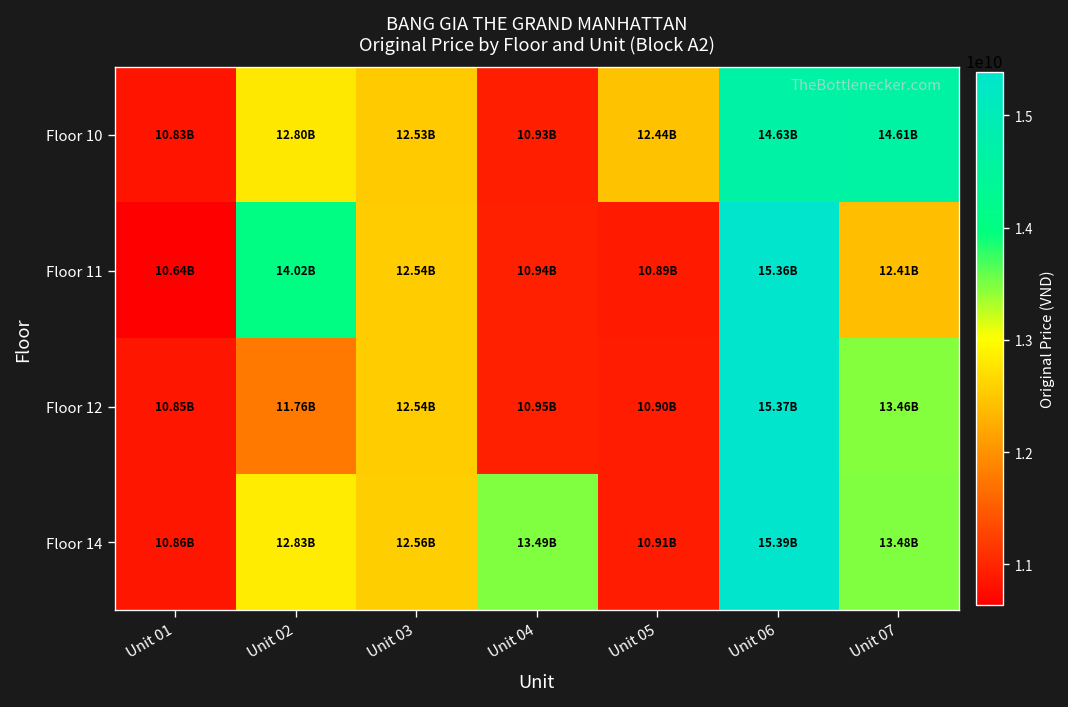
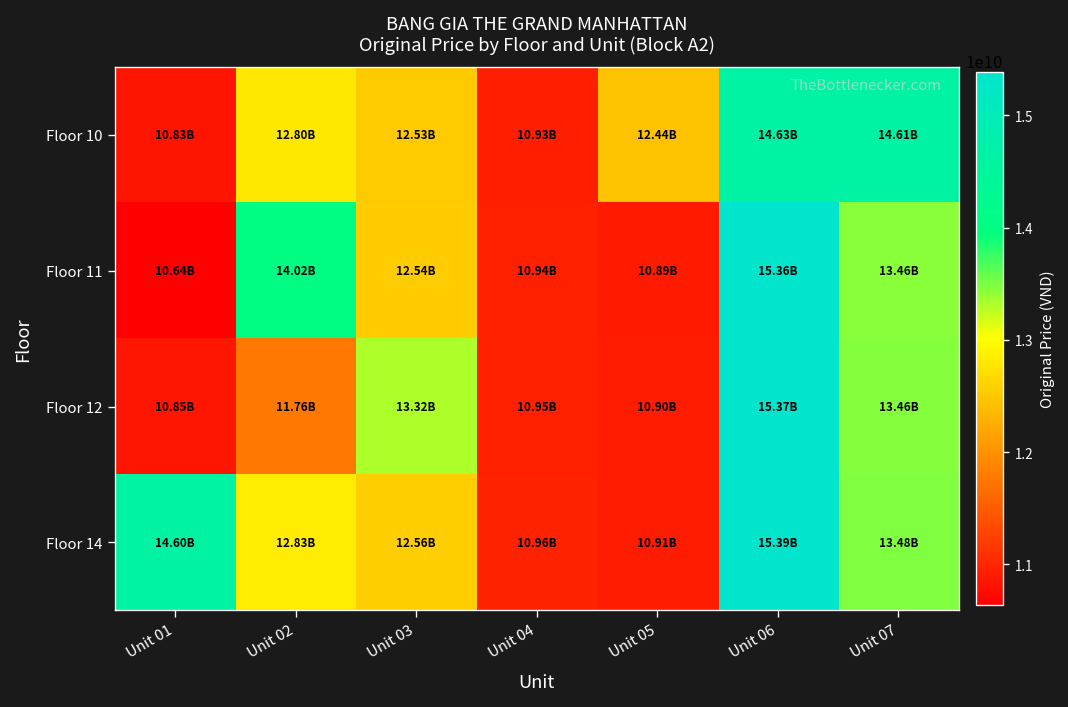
  {
    "Floor 10": {
      "Unit 01": "10.83B",
      "Unit 02": "12.80B",
      "Unit 03": "12.53B",
      "Unit 04": "10.93B",
      "Unit 05": "12.44B",
      "Unit 06": "14.63B"
    },
    "Floor 11": {
      "Unit 01": "10.64B",
      "Unit 02": "14.02B",
      "Unit 03": "12.54B",
      "Unit 04": "10.94B",
      "Unit 05": "10.89B",
      "Unit 06": "15.36B",
-     "Unit 07": "12.41B"
+     "Unit 07": "13.46B"
    },
    "Floor 12": {
      "Unit 01": "10.85B",
      "Unit 02": "11.76B",
-     "Unit 03": "12.54B",
+     "Unit 03": "13.32B",
      "Unit 04": "10.95B",
      "Unit 05": "10.90B",
      "Unit 06": "15.37B",
      "Unit 07": "13.46B"
    },
    "Floor 14": {
-     "Unit 01": "10.86B",
+     "Unit 01": "14.60B",
      "Unit 02": "12.83B",
      "Unit 03": "12.56B",
-     "Unit 04": "13.49B",
+     "Unit 04": "10.96B",
      "Unit 05": "10.91B",
      "Unit 06": "15.39B",
      "Unit 07": "13.48B"
    }
  }
